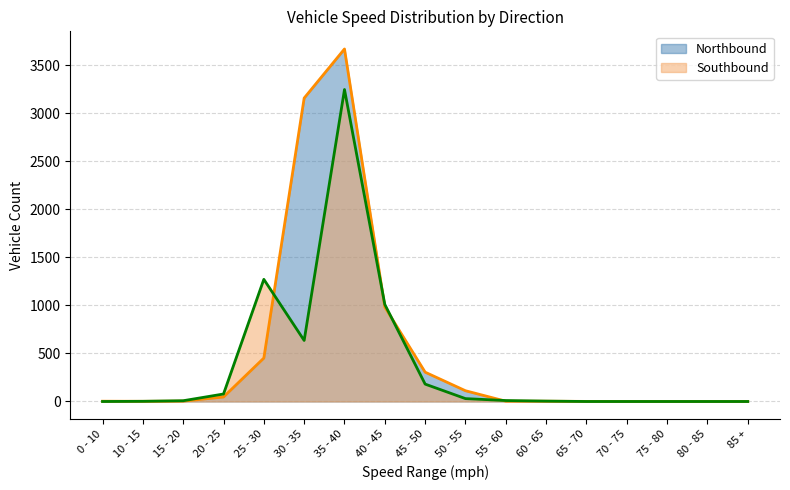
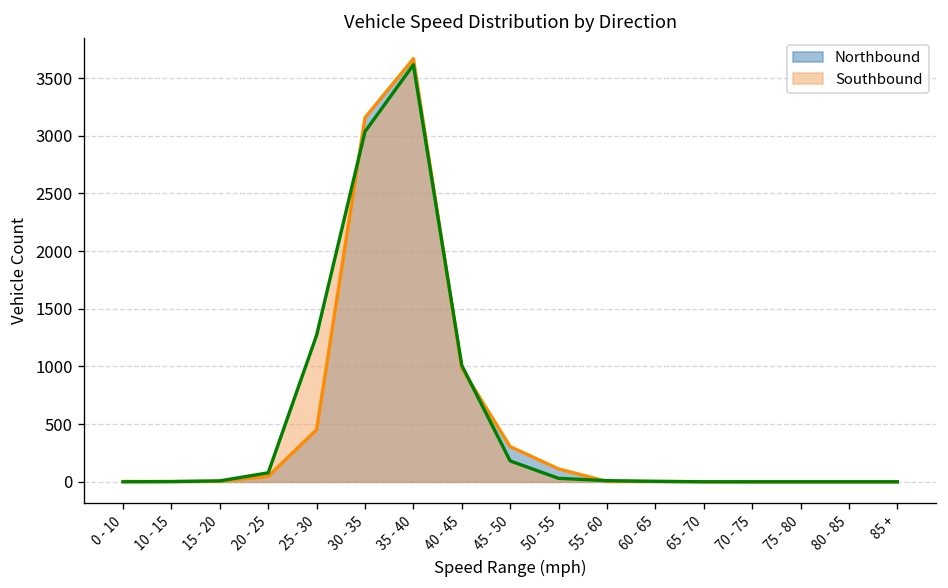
  {
    "Northbound": {
      "20 - 25": 0,
      "25 - 30": 500,
      "30 - 35": 3200,
      "35 - 40": 3700,
      "40 - 45": 1000,
      "45 - 50": 300,
      "50 - 55": 100
    },
    "Southbound": {
      "20 - 25": 100,
      "25 - 30": 1300,
-     "30 - 35": 600,
-     "35 - 40": 3200,
+     "30 - 35": 3000,
+     "35 - 40": 3600,
      "40 - 45": 1000,
      "45 - 50": 200,
      "50 - 55": 0
    }
  }
